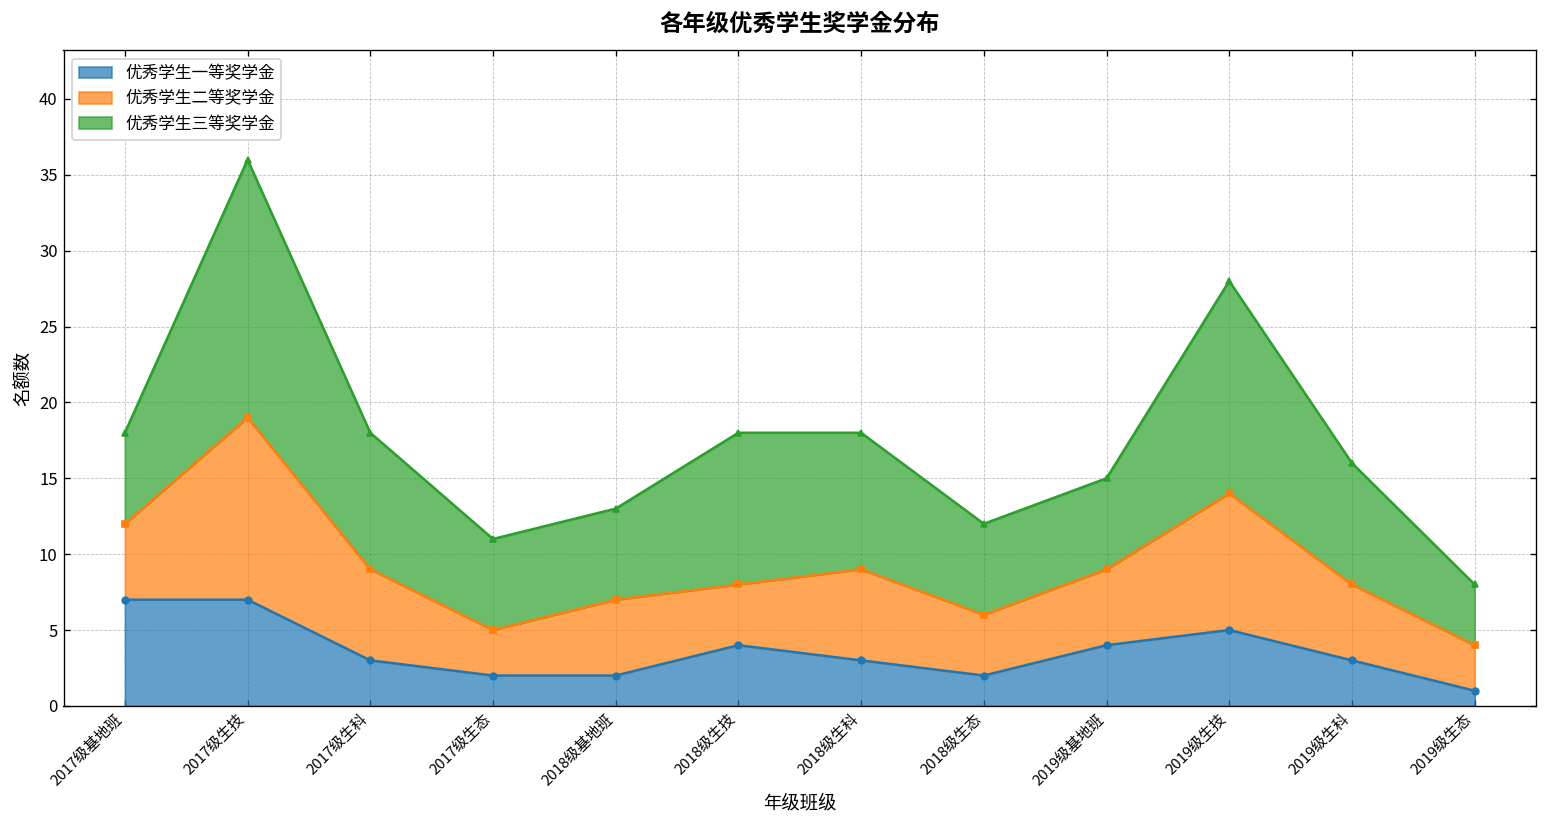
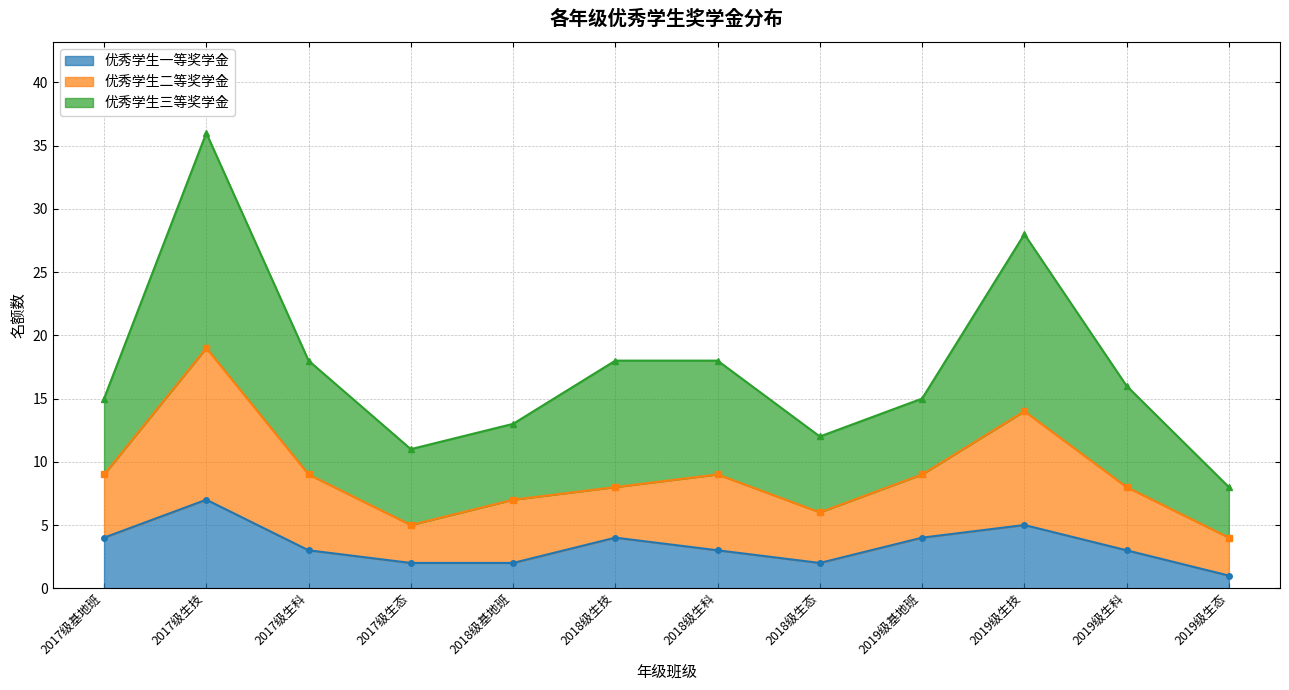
  {
    "优秀学生一等奖学金": {
-     "2017级基地班": 7,
+     "2017级基地班": 4,
      "2017级生技": 7,
      "2017级生科": 3,
      "2017级生态": 2,
      "2018级基地班": 2,
      "2018级生技": 4,
      "2018级生科": 3,
      "2018级生态": 2,
      "2019级基地班": 4,
      "2019级生技": 5,
      "2019级生科": 3,
      "2019级生态": 1
    },
    "优秀学生二等奖学金": {
      "2017级基地班": 5,
      "2017级生技": 12,
      "2017级生科": 6,
      "2017级生态": 3,
      "2018级基地班": 5,
      "2018级生技": 4,
      "2018级生科": 6,
      "2018级生态": 4,
      "2019级基地班": 5,
      "2019级生技": 9,
      "2019级生科": 5,
      "2019级生态": 3
    },
    "优秀学生三等奖学金": {
      "2017级基地班": 6,
      "2017级生技": 17,
      "2017级生科": 9,
      "2017级生态": 6,
      "2018级基地班": 6,
      "2018级生技": 10,
      "2018级生科": 9,
      "2018级生态": 6,
      "2019级基地班": 6,
      "2019级生技": 14,
      "2019级生科": 8,
      "2019级生态": 4
    }
  }
